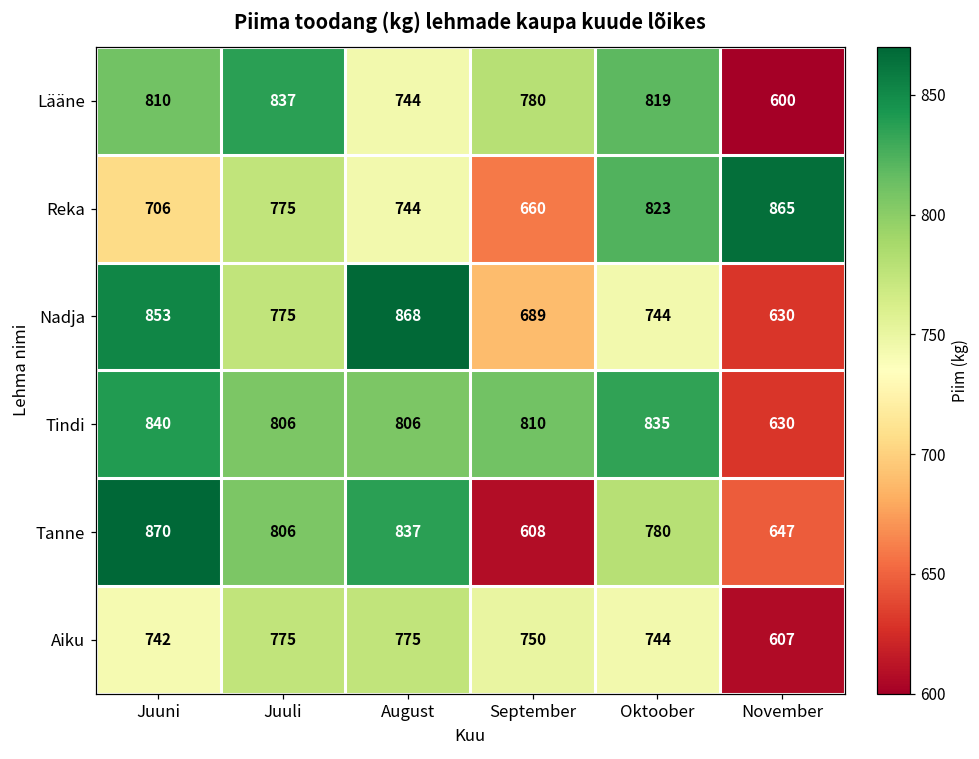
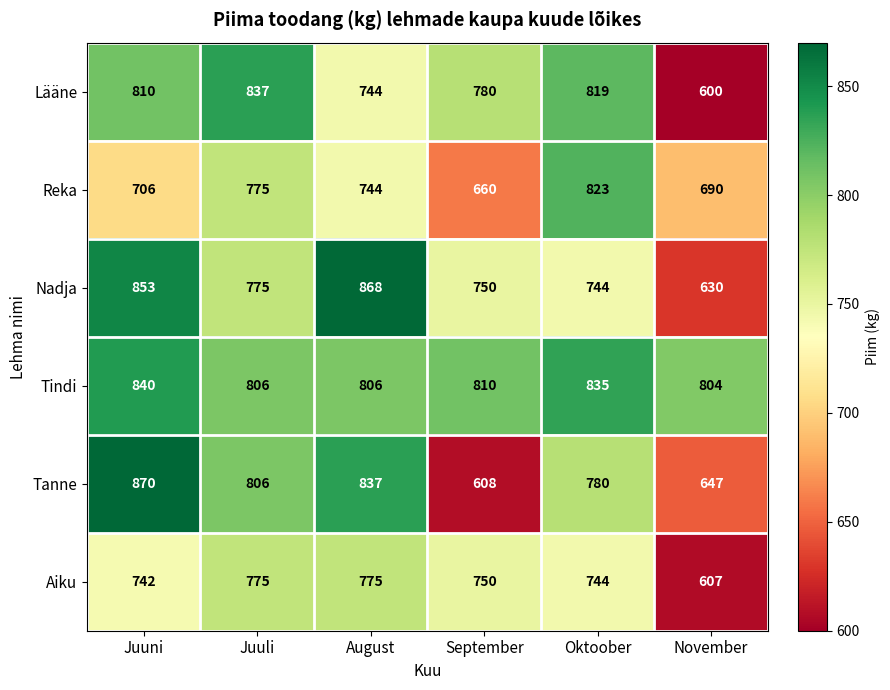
  {
    "Lääne": {
      "Juuni": 810,
      "Juuli": 837,
      "August": 744,
      "September": 780,
      "Oktoober": 819,
      "November": 600
    },
    "Reka": {
      "Juuni": 706,
      "Juuli": 775,
      "August": 744,
      "September": 660,
      "Oktoober": 823,
-     "November": 865
+     "November": 690
    },
    "Nadja": {
      "Juuni": 853,
      "Juuli": 775,
      "August": 868,
-     "September": 689,
+     "September": 750,
      "Oktoober": 744,
      "November": 630
    },
    "Tindi": {
      "Juuni": 840,
      "Juuli": 806,
      "August": 806,
      "September": 810,
      "Oktoober": 835,
-     "November": 630
+     "November": 804
    },
    "Tanne": {
      "Juuni": 870,
      "Juuli": 806,
      "August": 837,
      "September": 608,
      "Oktoober": 780,
      "November": 647
    },
    "Aiku": {
      "Juuni": 742,
      "Juuli": 775,
      "August": 775,
      "September": 750,
      "Oktoober": 744,
      "November": 607
    }
  }
